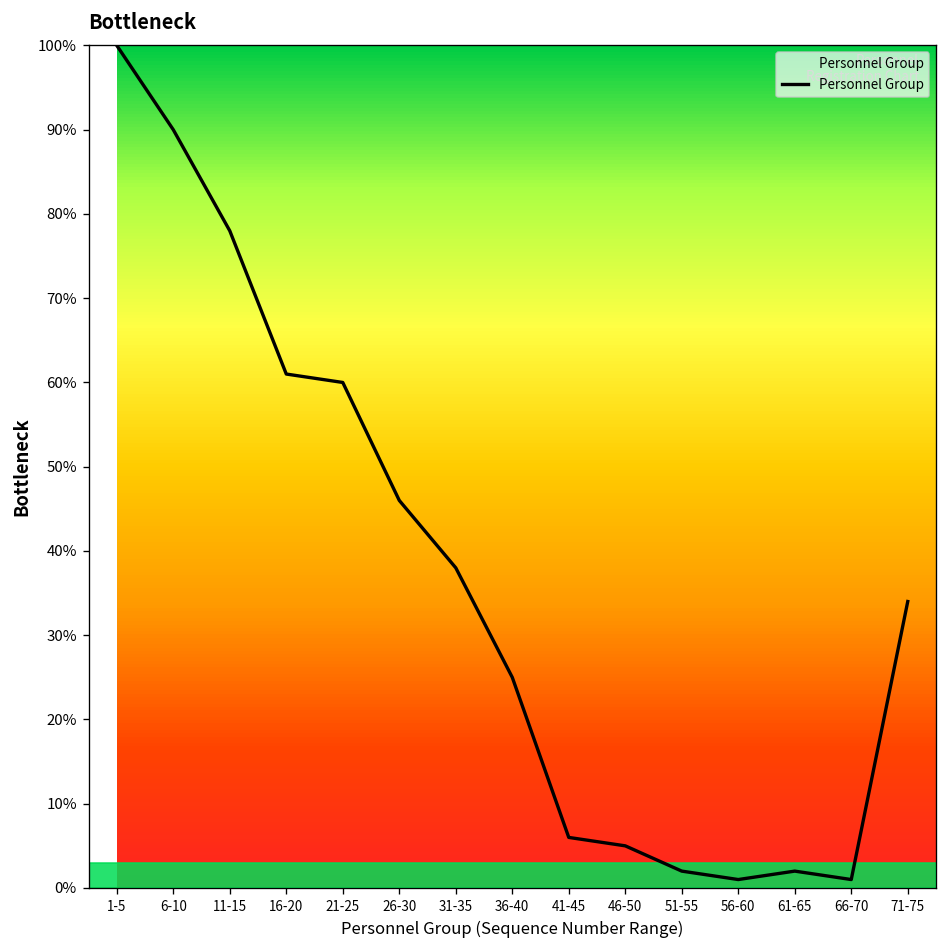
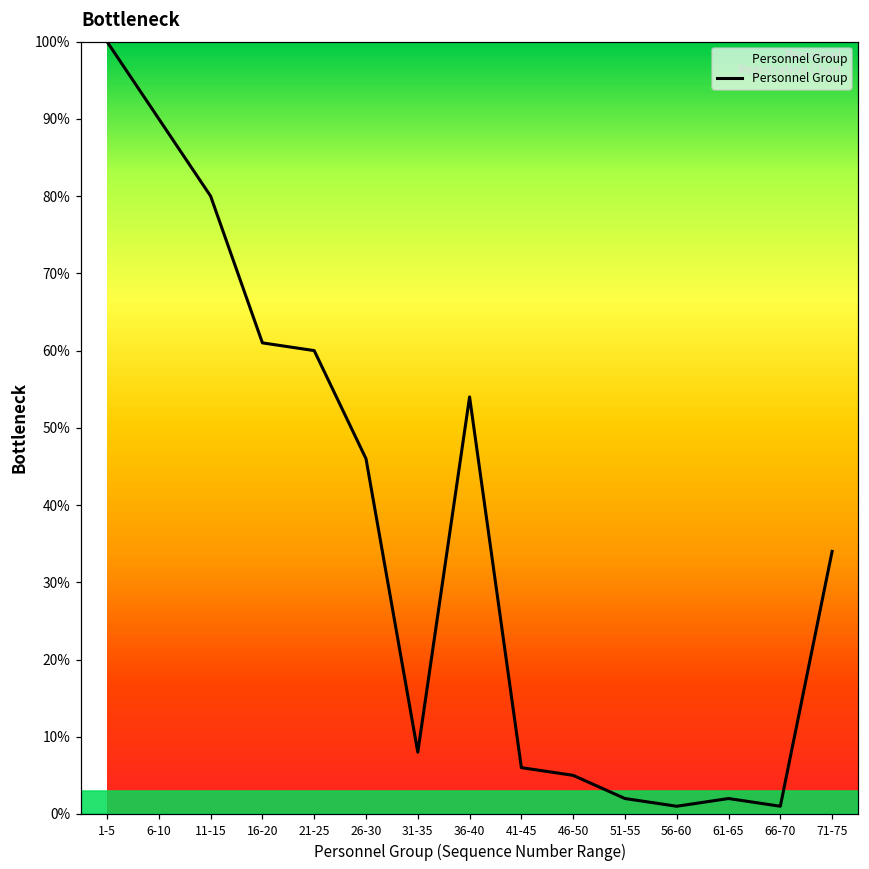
  {
    "1-5": "100%",
    "6-10": "90%",
-   "11-15": "78%",
+   "11-15": "80%",
    "16-20": "61%",
    "21-25": "60%",
    "26-30": "46%",
-   "31-35": "38%",
-   "36-40": "25%",
+   "31-35": "8%",
+   "36-40": "54%",
    "41-45": "6%",
    "46-50": "5%",
    "71-75": "34%"
  }
